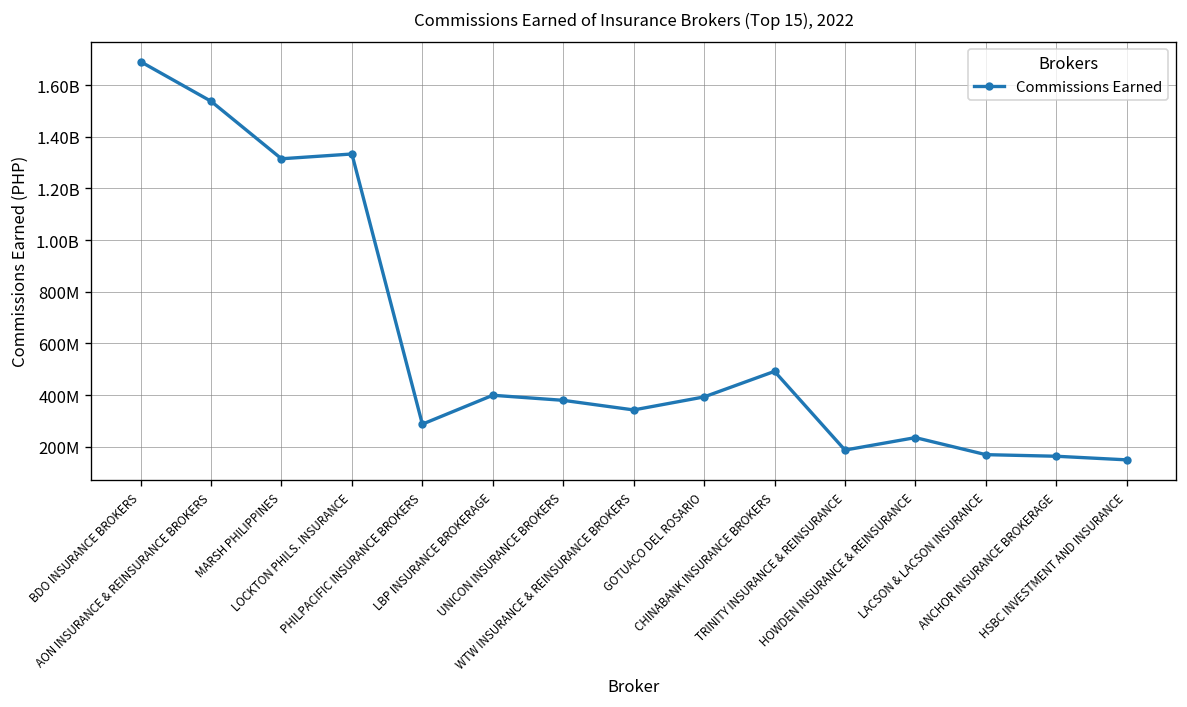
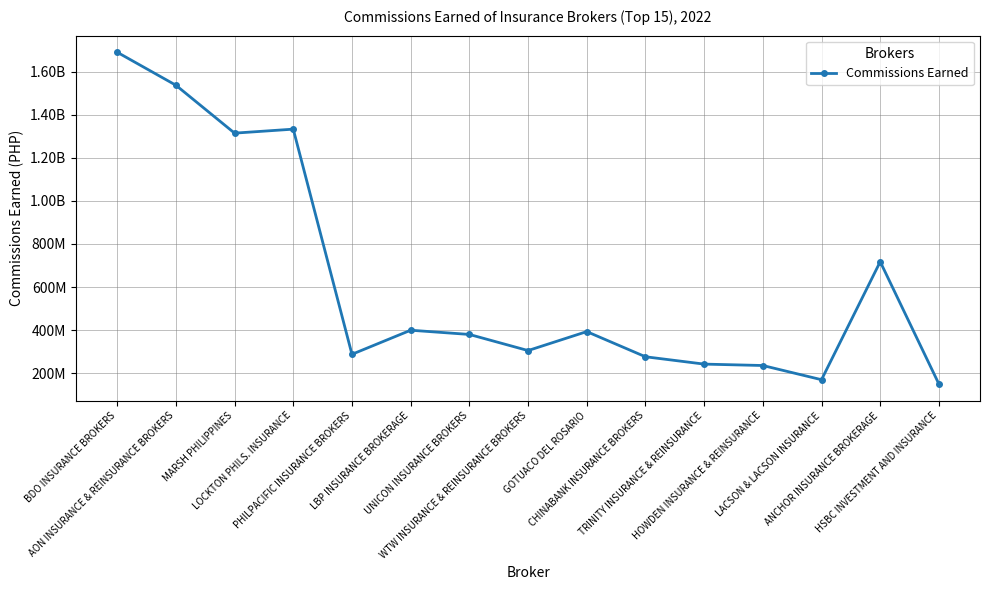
  {
    "BDO INSURANCE BROKERS": 1690000000,
    "AON INSURANCE & REINSURANCE BROKERS": 1540000000,
    "MARSH PHILIPPINES": 1310000000,
    "LOCKTON PHILS. INSURANCE": 1330000000,
    "PHILPACIFIC INSURANCE BROKERS": 290000000,
    "LBP INSURANCE BROKERAGE": 400000000,
    "UNICON INSURANCE BROKERS": 380000000,
-   "WTW INSURANCE & REINSURANCE BROKERS": 340000000,
+   "WTW INSURANCE & REINSURANCE BROKERS": 300000000,
    "GOTUACO DEL ROSARIO": 390000000,
-   "CHINABANK INSURANCE BROKERS": 490000000,
-   "TRINITY INSURANCE & REINSURANCE": 190000000,
+   "CHINABANK INSURANCE BROKERS": 280000000,
+   "TRINITY INSURANCE & REINSURANCE": 240000000,
    "HOWDEN INSURANCE & REINSURANCE": 240000000,
    "LACSON & LACSON INSURANCE": 170000000,
-   "ANCHOR INSURANCE BROKERAGE": 160000000,
+   "ANCHOR INSURANCE BROKERAGE": 720000000,
    "HSBC INVESTMENT AND INSURANCE": 150000000
  }
